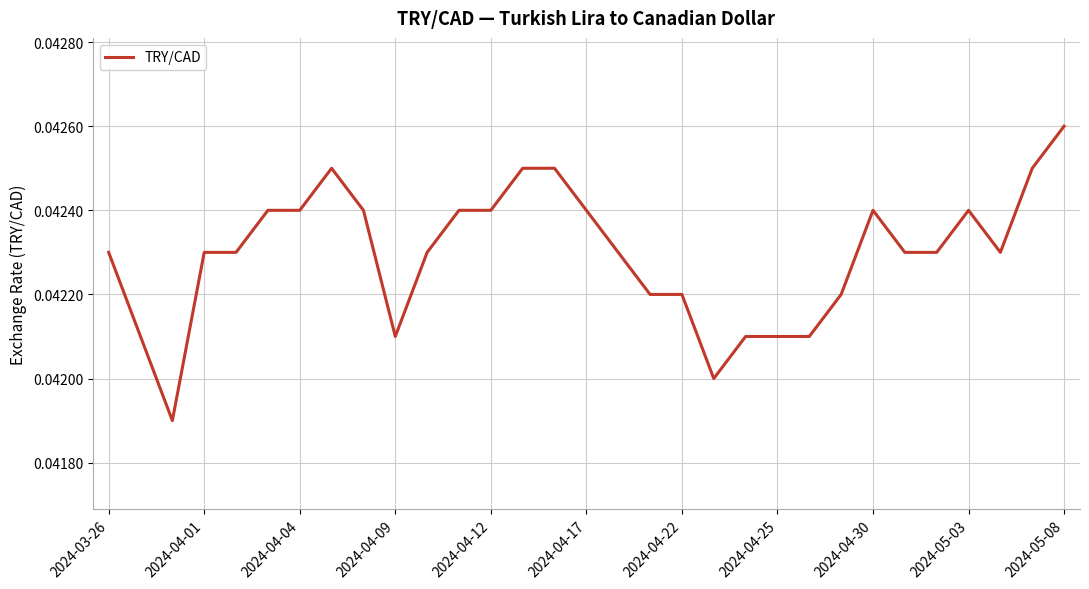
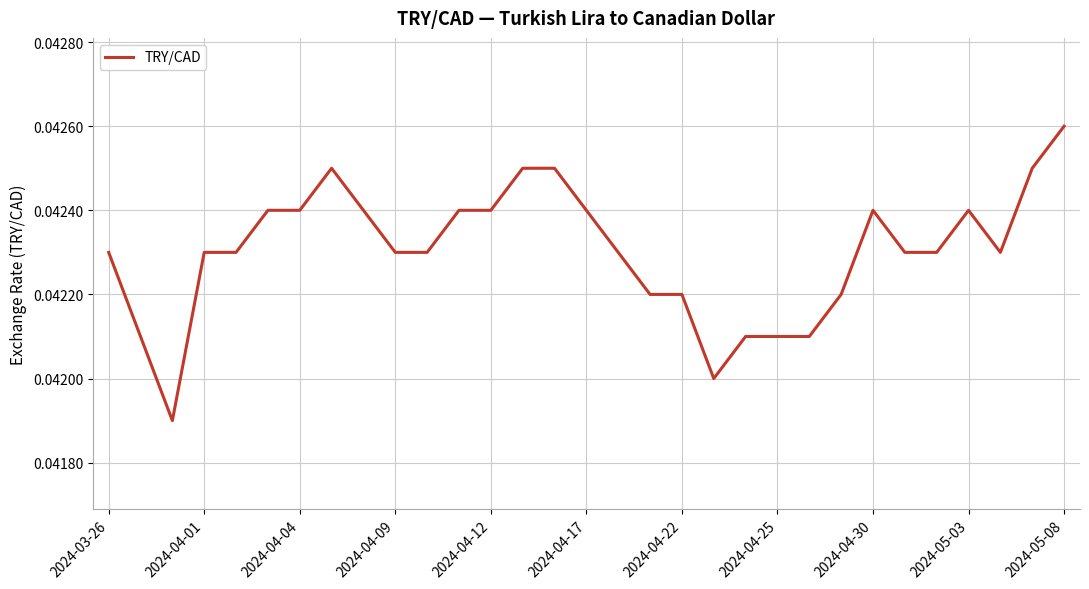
  {
    "2024-03-26": 0.0423,
    "2024-04-01": 0.0423,
    "2024-04-04": 0.0424,
-   "2024-04-09": 0.0421,
+   "2024-04-09": 0.0423,
    "2024-04-12": 0.0424,
    "2024-04-17": 0.0424,
    "2024-04-22": 0.0422,
    "2024-04-25": 0.0421,
    "2024-04-30": 0.0424,
    "2024-05-03": 0.0424,
    "2024-05-08": 0.0426
  }
